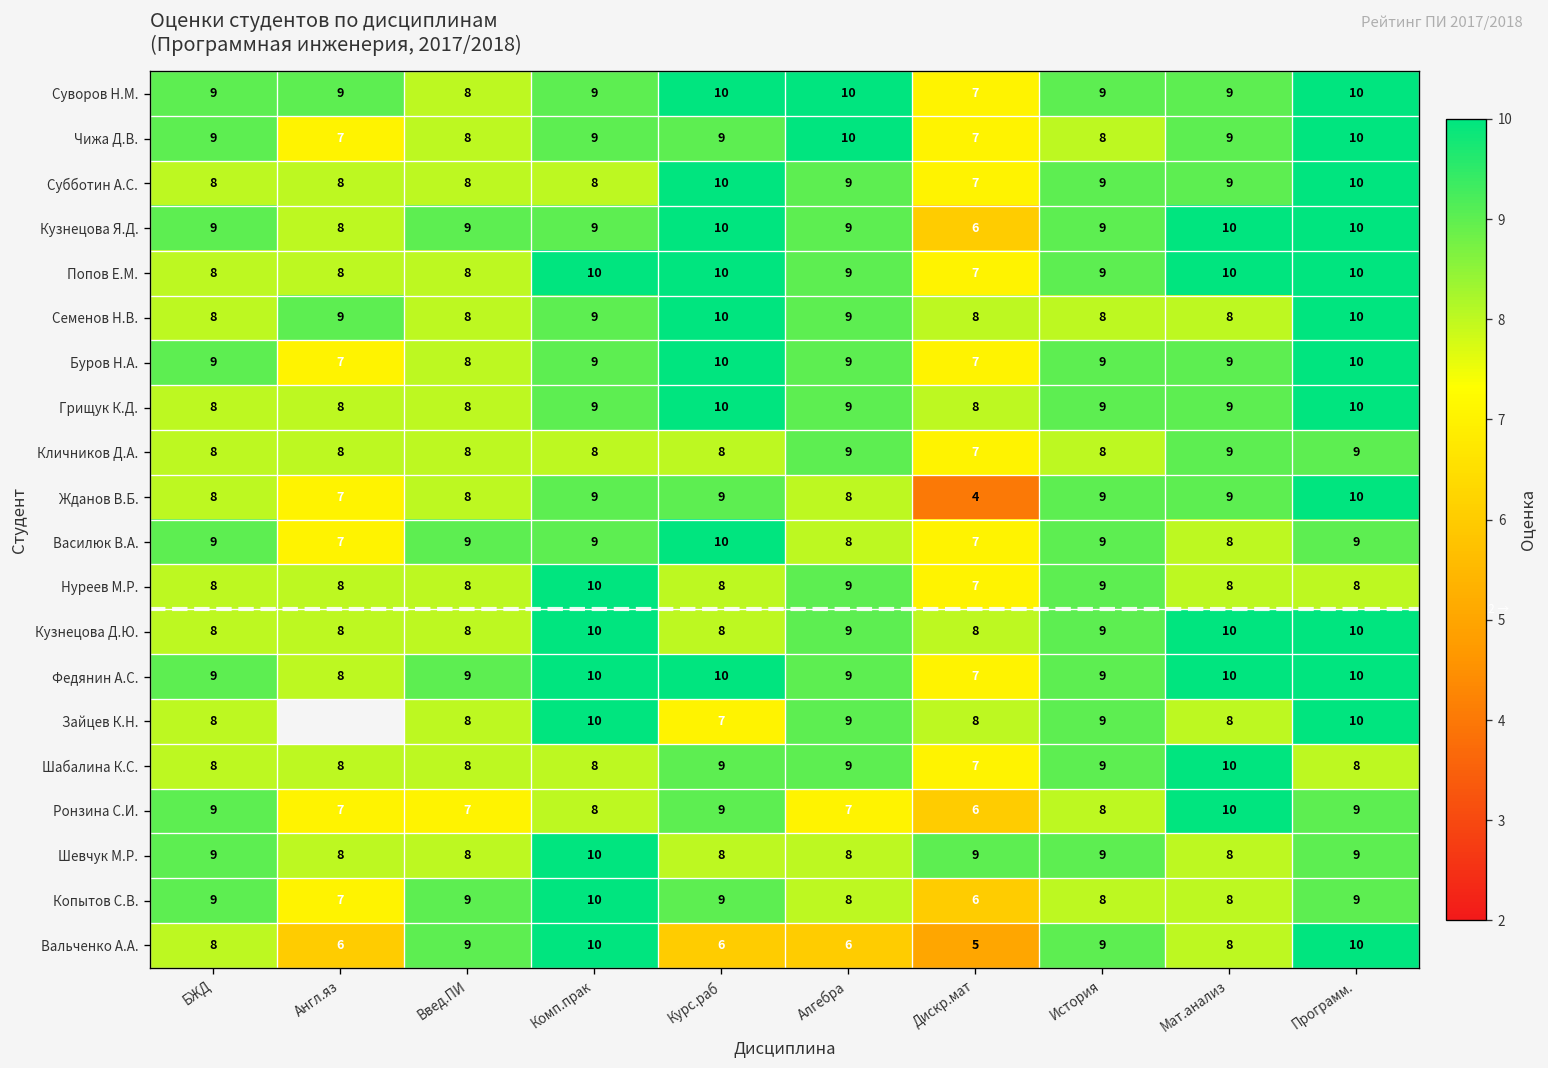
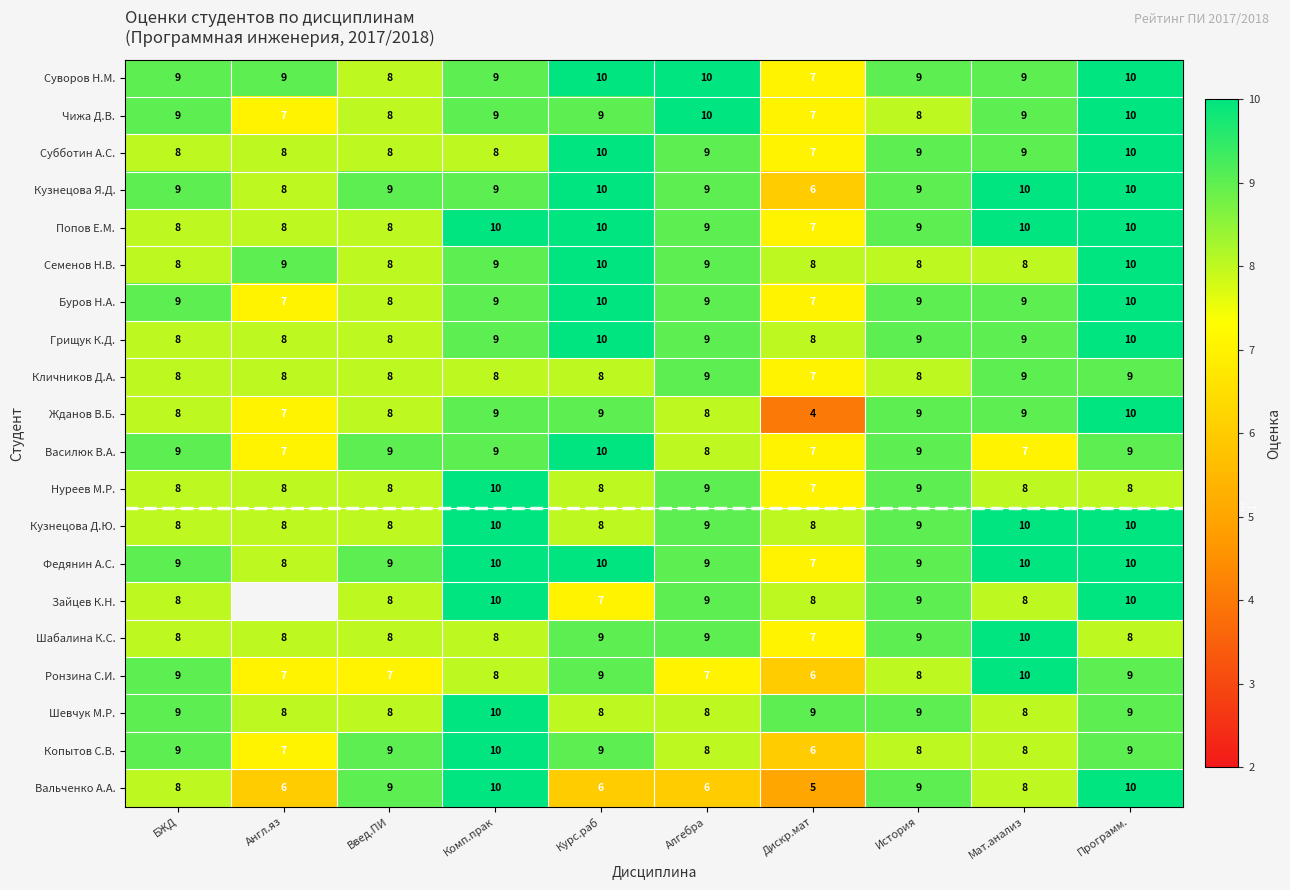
  {
    "Суворов Н.М.": {
      "БЖД": 9,
      "Англ.яз": 9,
      "Введ.ПИ": 8,
      "Комп.прак": 9,
      "Курс.раб": 10,
      "Алгебра": 10,
      "Дискр.мат": 7,
      "История": 9,
      "Мат.анализ": 9,
      "Программ.": 10
    },
    "Чижа Д.В.": {
      "БЖД": 9,
      "Англ.яз": 7,
      "Введ.ПИ": 8,
      "Комп.прак": 9,
      "Курс.раб": 9,
      "Алгебра": 10,
      "Дискр.мат": 7,
      "История": 8,
      "Мат.анализ": 9,
      "Программ.": 10
    },
    "Субботин А.С.": {
      "БЖД": 8,
      "Англ.яз": 8,
      "Введ.ПИ": 8,
      "Комп.прак": 8,
      "Курс.раб": 10,
      "Алгебра": 9,
      "Дискр.мат": 7,
      "История": 9,
      "Мат.анализ": 9,
      "Программ.": 10
    },
    "Кузнецова Я.Д.": {
      "БЖД": 9,
      "Англ.яз": 8,
      "Введ.ПИ": 9,
      "Комп.прак": 9,
      "Курс.раб": 10,
      "Алгебра": 9,
      "Дискр.мат": 6,
      "История": 9,
      "Мат.анализ": 10,
      "Программ.": 10
    },
    "Попов Е.М.": {
      "БЖД": 8,
      "Англ.яз": 8,
      "Введ.ПИ": 8,
      "Комп.прак": 10,
      "Курс.раб": 10,
      "Алгебра": 9,
      "Дискр.мат": 7,
      "История": 9,
      "Мат.анализ": 10,
      "Программ.": 10
    },
    "Семенов Н.В.": {
      "БЖД": 8,
      "Англ.яз": 9,
      "Введ.ПИ": 8,
      "Комп.прак": 9,
      "Курс.раб": 10,
      "Алгебра": 9,
      "Дискр.мат": 8,
      "История": 8,
      "Мат.анализ": 8,
      "Программ.": 10
    },
    "Буров Н.А.": {
      "БЖД": 9,
      "Англ.яз": 7,
      "Введ.ПИ": 8,
      "Комп.прак": 9,
      "Курс.раб": 10,
      "Алгебра": 9,
      "Дискр.мат": 7,
      "История": 9,
      "Мат.анализ": 9,
      "Программ.": 10
    },
    "Грищук К.Д.": {
      "БЖД": 8,
      "Англ.яз": 8,
      "Введ.ПИ": 8,
      "Комп.прак": 9,
      "Курс.раб": 10,
      "Алгебра": 9,
      "Дискр.мат": 8,
      "История": 9,
      "Мат.анализ": 9,
      "Программ.": 10
    },
    "Кличников Д.А.": {
      "БЖД": 8,
      "Англ.яз": 8,
      "Введ.ПИ": 8,
      "Комп.прак": 8,
      "Курс.раб": 8,
      "Алгебра": 9,
      "Дискр.мат": 7,
      "История": 8,
      "Мат.анализ": 9,
      "Программ.": 9
    },
    "Жданов В.Б.": {
      "БЖД": 8,
      "Англ.яз": 7,
      "Введ.ПИ": 8,
      "Комп.прак": 9,
      "Курс.раб": 9,
      "Алгебра": 8,
      "Дискр.мат": 4,
      "История": 9,
      "Мат.анализ": 9,
      "Программ.": 10
    },
    "Василюк В.А.": {
      "БЖД": 9,
      "Англ.яз": 7,
      "Введ.ПИ": 9,
      "Комп.прак": 9,
      "Курс.раб": 10,
      "Алгебра": 8,
      "Дискр.мат": 7,
      "История": 9,
-     "Мат.анализ": 8,
+     "Мат.анализ": 7,
      "Программ.": 9
    },
    "Нуреев М.Р.": {
      "БЖД": 8,
      "Англ.яз": 8,
      "Введ.ПИ": 8,
      "Комп.прак": 10,
      "Курс.раб": 8,
      "Алгебра": 9,
      "Дискр.мат": 7,
      "История": 9,
      "Мат.анализ": 8,
      "Программ.": 8
    },
    "Кузнецова Д.Ю.": {
      "БЖД": 8,
      "Англ.яз": 8,
      "Введ.ПИ": 8,
      "Комп.прак": 10,
      "Курс.раб": 8,
      "Алгебра": 9,
      "Дискр.мат": 8,
      "История": 9,
      "Мат.анализ": 10,
      "Программ.": 10
    },
    "Федянин А.С.": {
      "БЖД": 9,
      "Англ.яз": 8,
      "Введ.ПИ": 9,
      "Комп.прак": 10,
      "Курс.раб": 10,
      "Алгебра": 9,
      "Дискр.мат": 7,
      "История": 9,
      "Мат.анализ": 10,
      "Программ.": 10
    },
    "Зайцев К.Н.": {
      "БЖД": 8,
      "Введ.ПИ": 8,
      "Комп.прак": 10,
      "Курс.раб": 7,
      "Алгебра": 9,
      "Дискр.мат": 8,
      "История": 9,
      "Мат.анализ": 8,
      "Программ.": 10
    },
    "Шабалина К.С.": {
      "БЖД": 8,
      "Англ.яз": 8,
      "Введ.ПИ": 8,
      "Комп.прак": 8,
      "Курс.раб": 9,
      "Алгебра": 9,
      "Дискр.мат": 7,
      "История": 9,
      "Мат.анализ": 10,
      "Программ.": 8
    },
    "Ронзина С.И.": {
      "БЖД": 9,
      "Англ.яз": 7,
      "Введ.ПИ": 7,
      "Комп.прак": 8,
      "Курс.раб": 9,
      "Алгебра": 7,
      "Дискр.мат": 6,
      "История": 8,
      "Мат.анализ": 10,
      "Программ.": 9
    },
    "Шевчук М.Р.": {
      "БЖД": 9,
      "Англ.яз": 8,
      "Введ.ПИ": 8,
      "Комп.прак": 10,
      "Курс.раб": 8,
      "Алгебра": 8,
      "Дискр.мат": 9,
      "История": 9,
      "Мат.анализ": 8,
      "Программ.": 9
    },
    "Копытов С.В.": {
      "БЖД": 9,
      "Англ.яз": 7,
      "Введ.ПИ": 9,
      "Комп.прак": 10,
      "Курс.раб": 9,
      "Алгебра": 8,
      "Дискр.мат": 6,
      "История": 8,
      "Мат.анализ": 8,
      "Программ.": 9
    },
    "Вальченко А.А.": {
      "БЖД": 8,
      "Англ.яз": 6,
      "Введ.ПИ": 9,
      "Комп.прак": 10,
      "Курс.раб": 6,
      "Алгебра": 6,
      "Дискр.мат": 5,
      "История": 9,
      "Мат.анализ": 8,
      "Программ.": 10
    }
  }
